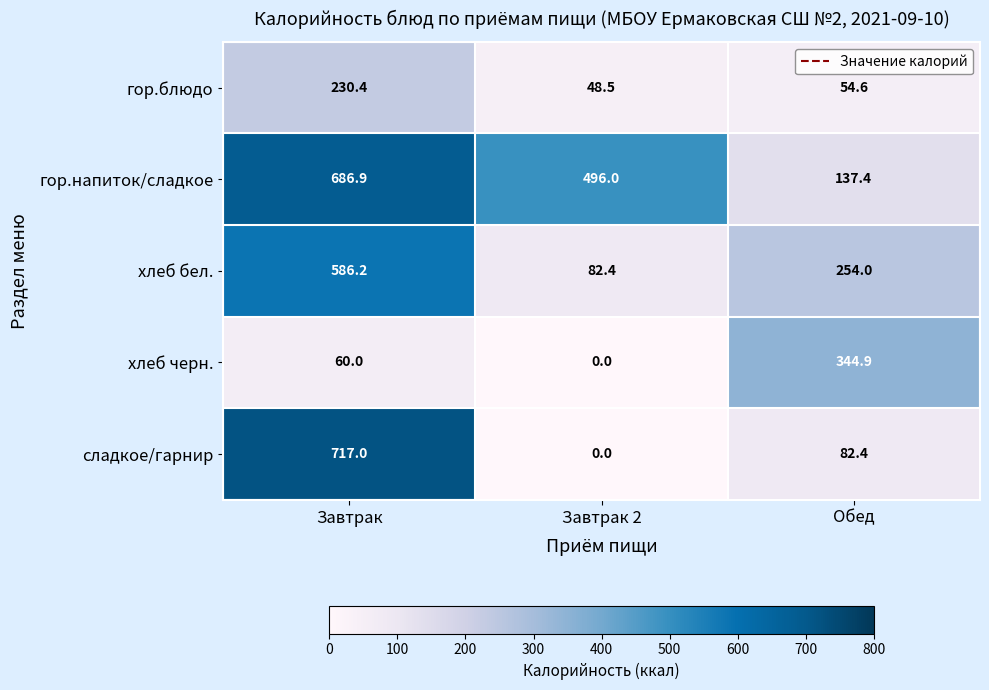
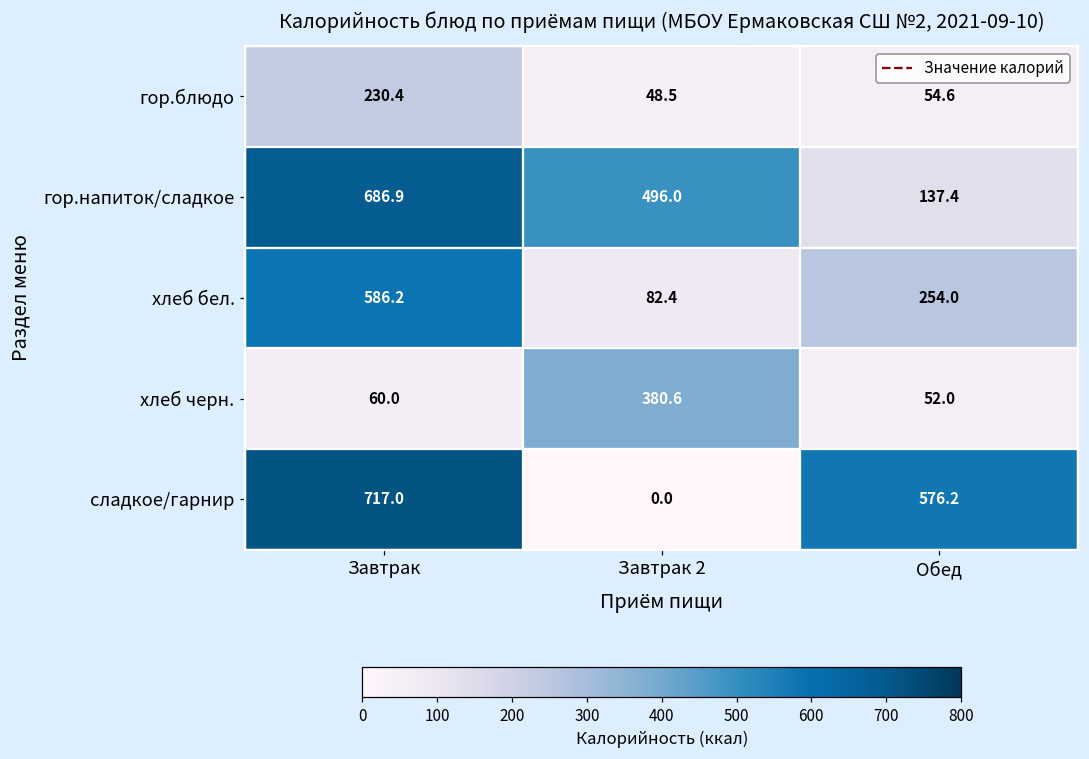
  {
    "гор.блюдо": {
      "Завтрак": 230.4,
      "Завтрак 2": 48.5,
      "Обед": 54.6
    },
    "гор.напиток/сладкое": {
      "Завтрак": 686.9,
      "Завтрак 2": 496.0,
      "Обед": 137.4
    },
    "хлеб бел.": {
      "Завтрак": 586.2,
      "Завтрак 2": 82.4,
      "Обед": 254.0
    },
    "хлеб черн.": {
      "Завтрак": 60.0,
-     "Завтрак 2": 0.0,
-     "Обед": 344.9
+     "Завтрак 2": 380.6,
+     "Обед": 52.0
    },
    "сладкое/гарнир": {
      "Завтрак": 717.0,
      "Завтрак 2": 0.0,
-     "Обед": 82.4
+     "Обед": 576.2
    }
  }
